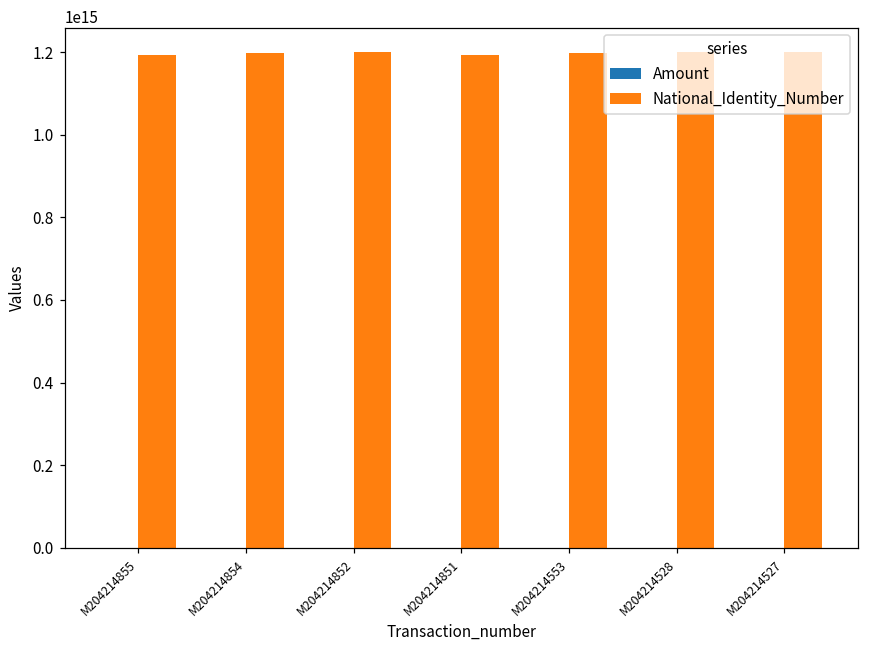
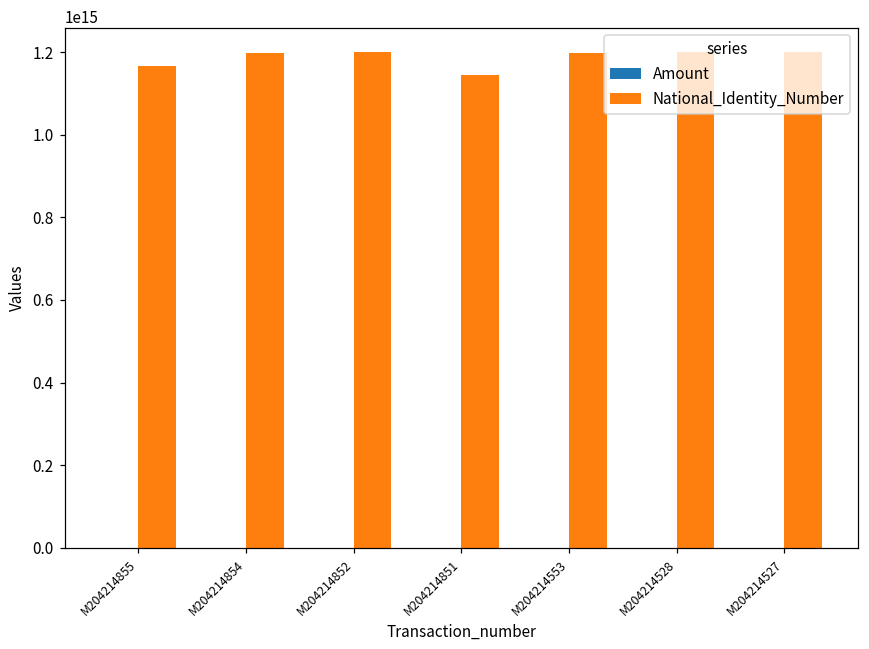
  {
    "National_Identity_Number": {
-     "M204214855": 1190000000000000,
+     "M204214855": 1170000000000000,
      "M204214854": 1200000000000000,
      "M204214852": 1200000000000000,
-     "M204214851": 1190000000000000,
+     "M204214851": 1150000000000000,
      "M204214553": 1200000000000000
    }
  }
